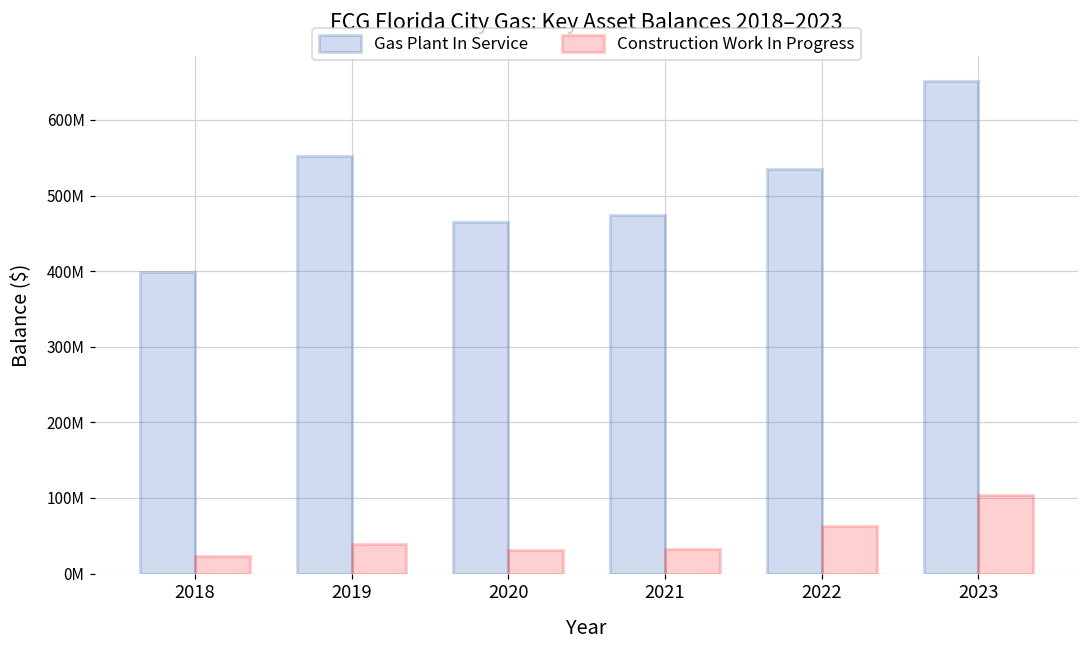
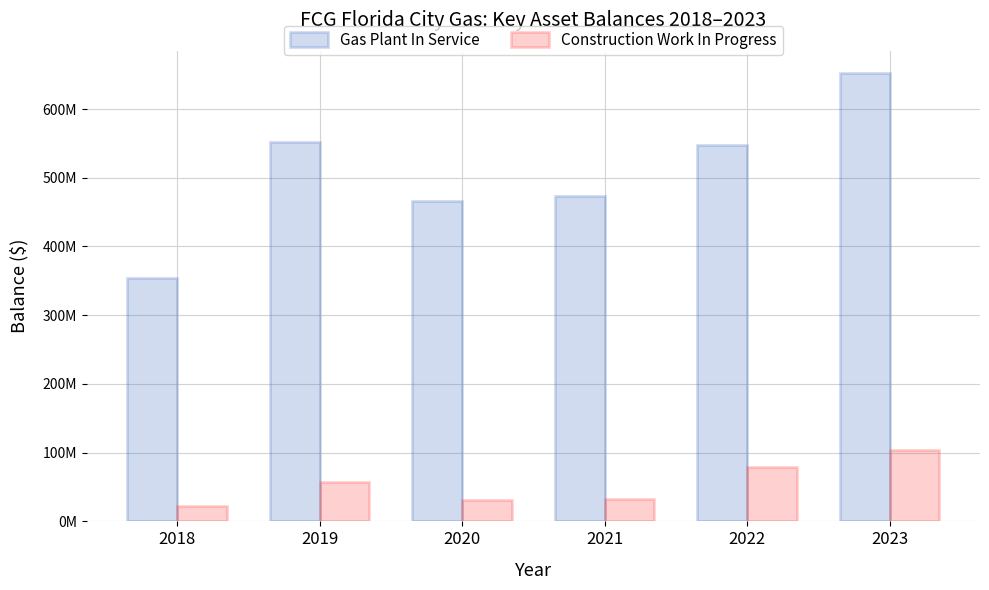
  {
    "Gas Plant In Service": {
-     "2018": 400000000,
+     "2018": 350000000,
      "2019": 550000000,
      "2020": 470000000,
      "2021": 470000000,
-     "2022": 540000000,
+     "2022": 550000000,
      "2023": 650000000
    },
    "Construction Work In Progress": {
      "2018": 20000000,
-     "2019": 40000000,
+     "2019": 60000000,
      "2020": 30000000,
      "2021": 30000000,
-     "2022": 60000000,
+     "2022": 80000000,
      "2023": 100000000
    }
  }
